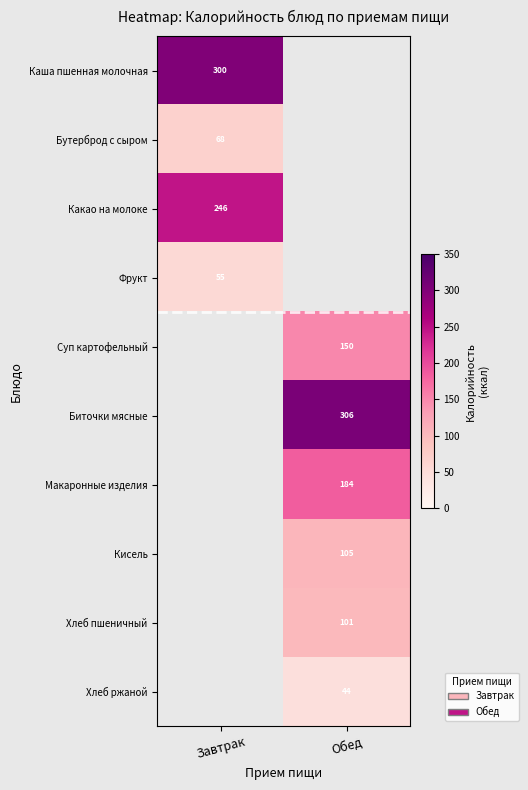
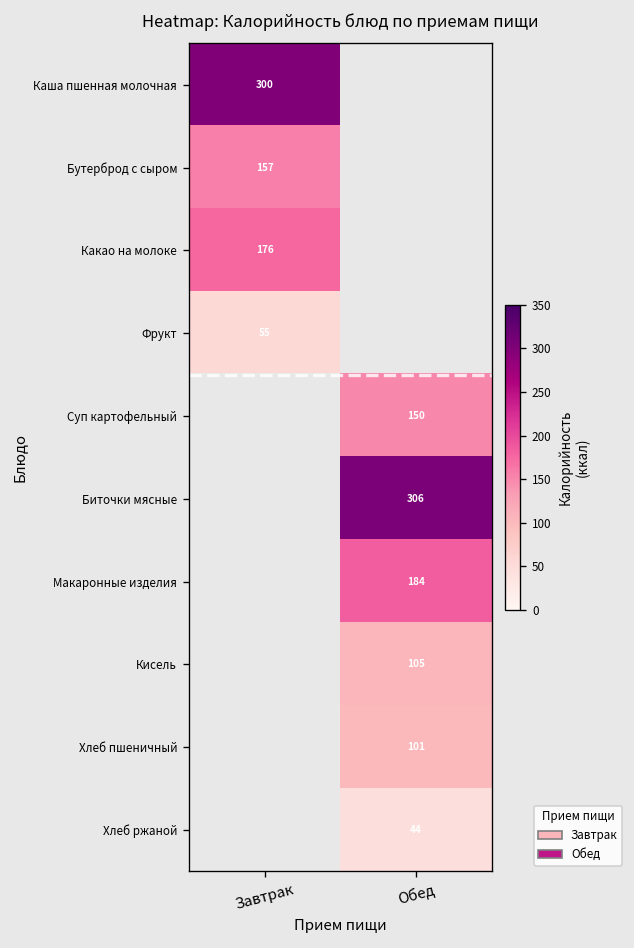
  {
    "Каша пшенная молочная": {
      "Завтрак": 300
    },
    "Бутерброд с сыром": {
-     "Завтрак": 68
+     "Завтрак": 157
    },
    "Какао на молоке": {
-     "Завтрак": 246
+     "Завтрак": 176
    },
    "Суп картофельный": {
      "Обед": 150
    },
    "Биточки мясные": {
      "Обед": 306
    },
    "Макаронные изделия": {
      "Обед": 184
    },
    "Кисель": {
      "Обед": 105
    },
    "Хлеб пшеничный": {
      "Обед": 101
    }
  }
